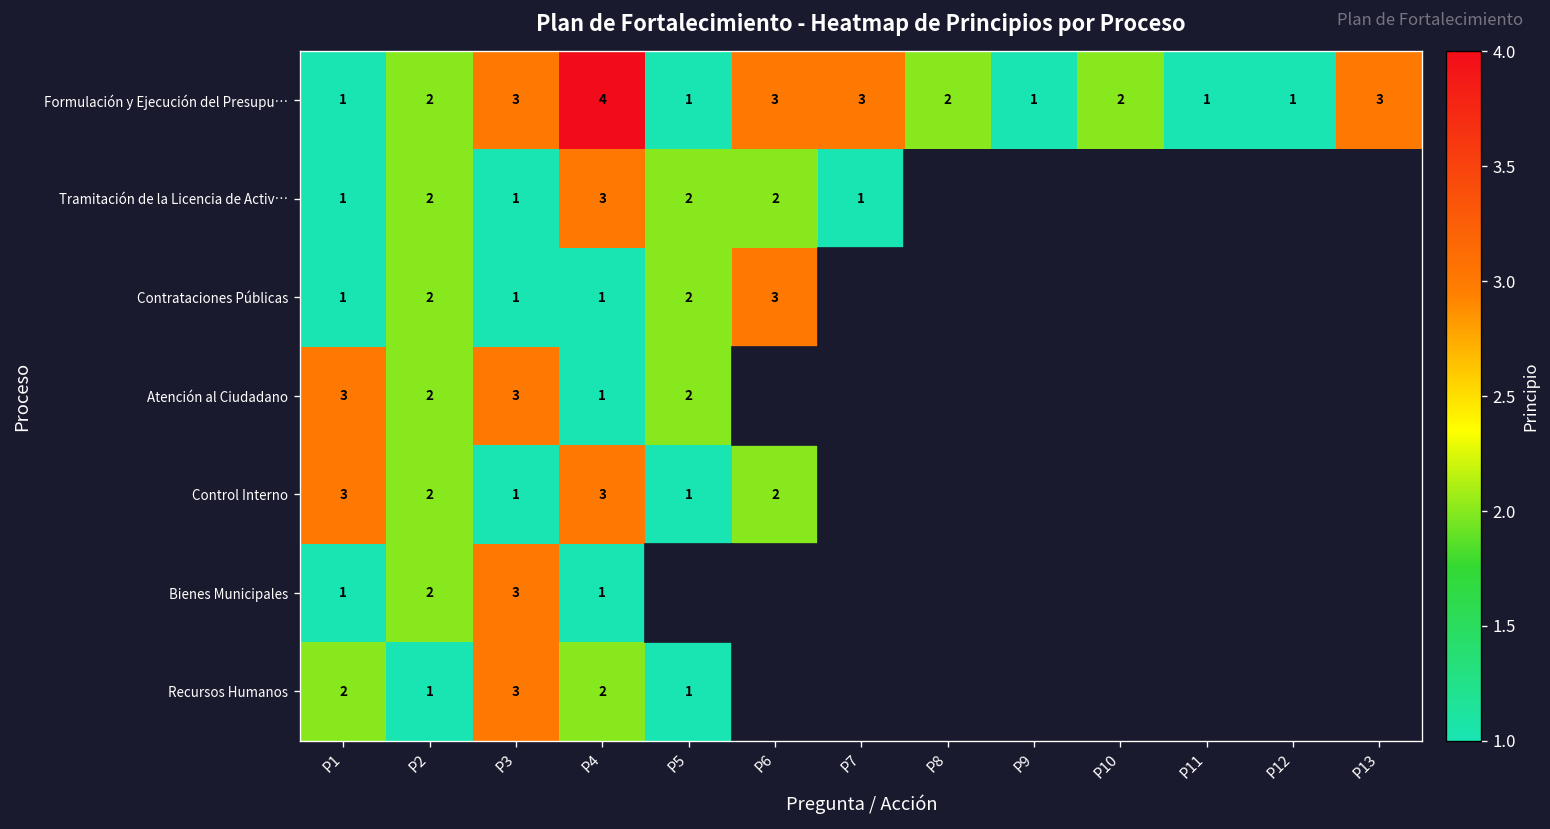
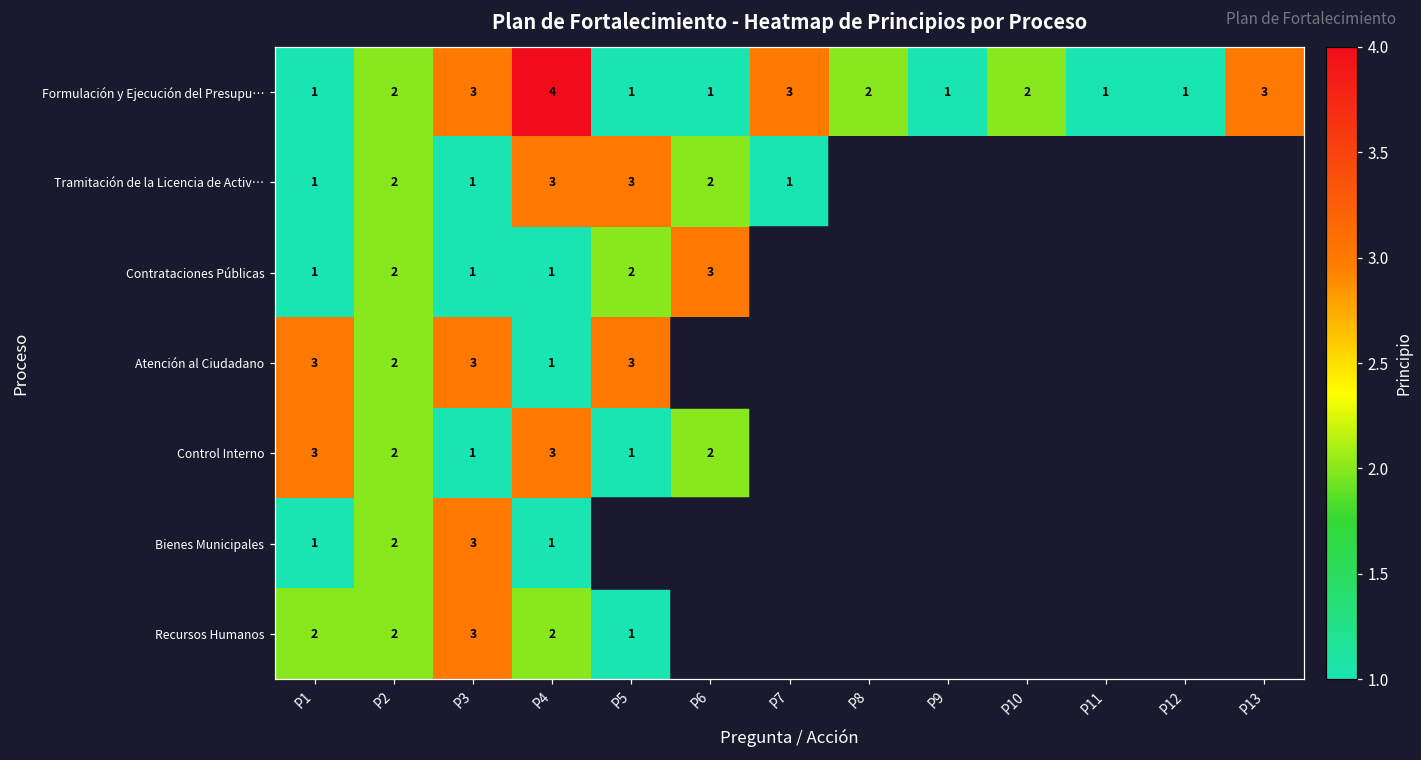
  {
    "Formulación y Ejecución del Presupu…": {
      "P1": 1,
      "P2": 2,
      "P3": 3,
      "P4": 4,
      "P5": 1,
-     "P6": 3,
+     "P6": 1,
      "P7": 3,
      "P8": 2,
      "P9": 1,
      "P10": 2,
      "P11": 1,
      "P12": 1,
      "P13": 3
    },
    "Tramitación de la Licencia de Activ…": {
      "P1": 1,
      "P2": 2,
      "P3": 1,
      "P4": 3,
-     "P5": 2,
+     "P5": 3,
      "P6": 2,
      "P7": 1
    },
    "Contrataciones Públicas": {
      "P1": 1,
      "P2": 2,
      "P3": 1,
      "P4": 1,
      "P5": 2,
      "P6": 3
    },
    "Atención al Ciudadano": {
      "P1": 3,
      "P2": 2,
      "P3": 3,
      "P4": 1,
-     "P5": 2
+     "P5": 3
    },
    "Control Interno": {
      "P1": 3,
      "P2": 2,
      "P3": 1,
      "P4": 3,
      "P5": 1,
      "P6": 2
    },
    "Bienes Municipales": {
      "P1": 1,
      "P2": 2,
      "P3": 3,
      "P4": 1
    },
    "Recursos Humanos": {
      "P1": 2,
-     "P2": 1,
+     "P2": 2,
      "P3": 3,
      "P4": 2,
      "P5": 1
    }
  }
